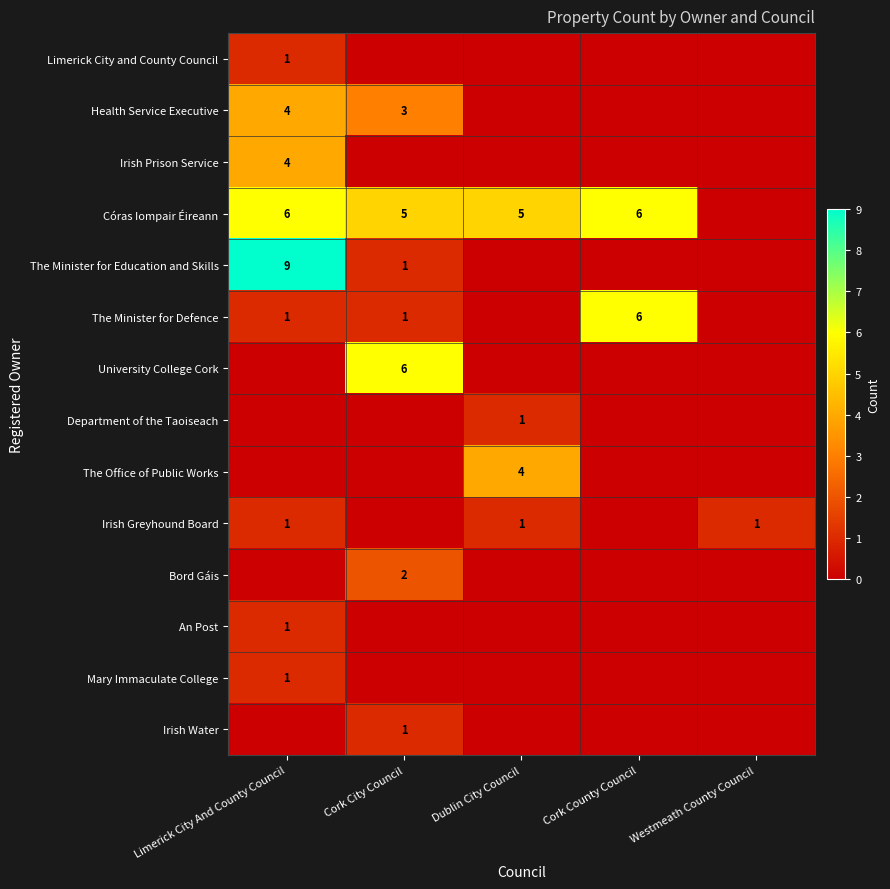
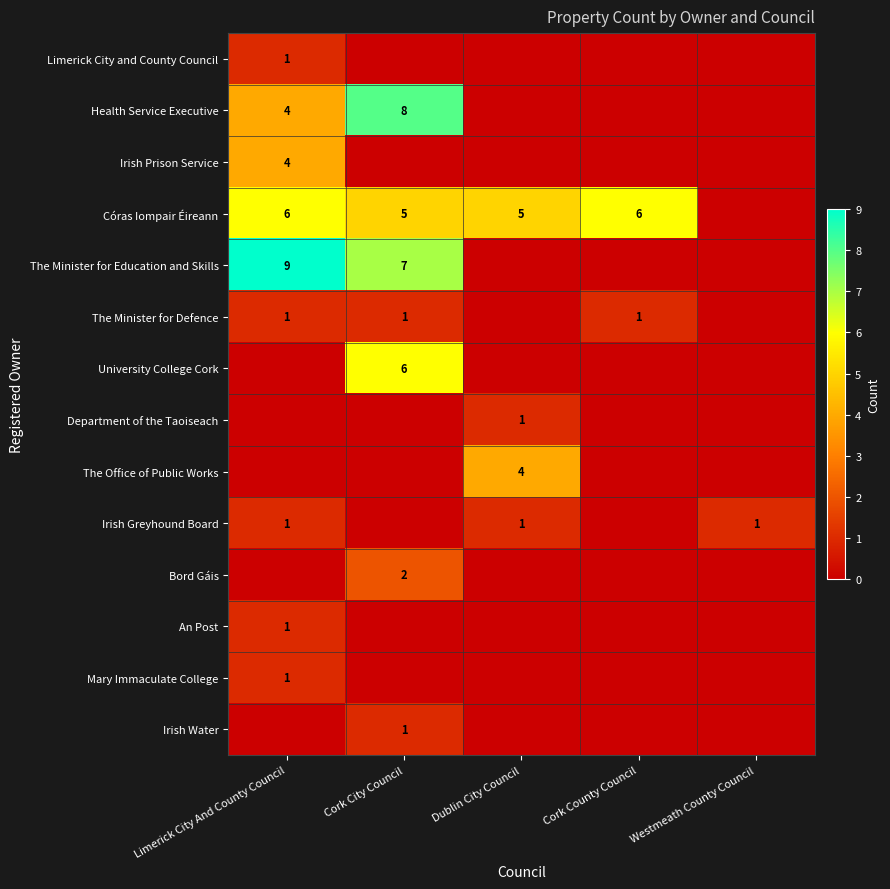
  {
    "Limerick City and County Council": {
      "Limerick City And County Council": 1
    },
    "Health Service Executive": {
      "Limerick City And County Council": 4,
-     "Cork City Council": 3
+     "Cork City Council": 8
    },
    "Irish Prison Service": {
      "Limerick City And County Council": 4
    },
    "Córas Iompair Éireann": {
      "Limerick City And County Council": 6,
      "Cork City Council": 5,
      "Dublin City Council": 5,
      "Cork County Council": 6
    },
    "The Minister for Education and Skills": {
      "Limerick City And County Council": 9,
-     "Cork City Council": 1
+     "Cork City Council": 7
    },
    "The Minister for Defence": {
      "Limerick City And County Council": 1,
      "Cork City Council": 1,
-     "Cork County Council": 6
+     "Cork County Council": 1
    },
    "University College Cork": {
      "Cork City Council": 6
    },
    "Department of the Taoiseach": {
      "Dublin City Council": 1
    },
    "The Office of Public Works": {
      "Dublin City Council": 4
    },
    "Irish Greyhound Board": {
      "Limerick City And County Council": 1,
      "Dublin City Council": 1,
      "Westmeath County Council": 1
    },
    "Bord Gáis": {
      "Cork City Council": 2
    },
    "An Post": {
      "Limerick City And County Council": 1
    },
    "Mary Immaculate College": {
      "Limerick City And County Council": 1
    },
    "Irish Water": {
      "Cork City Council": 1
    }
  }
